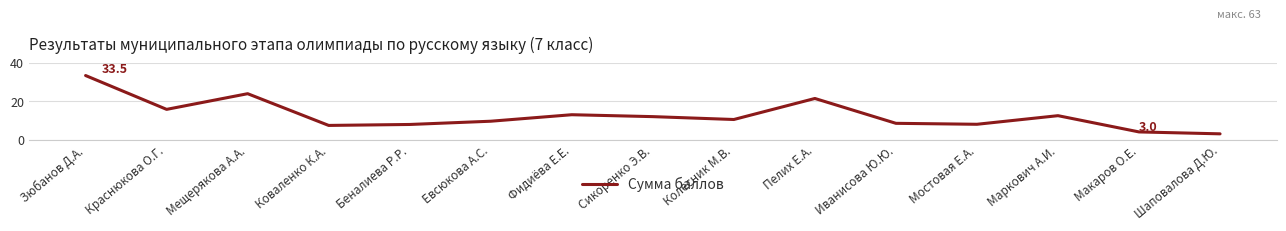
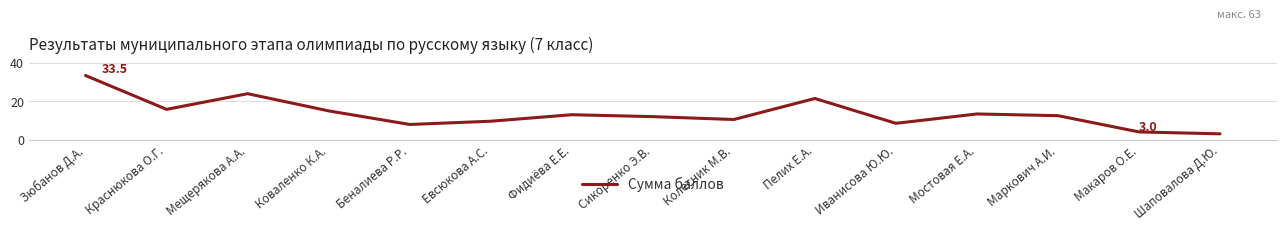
  {
    "Краснюкова О.Г.": 16,
    "Мещерякова А.А.": 24,
-   "Коваленко К.А.": 7,
+   "Коваленко К.А.": 15,
    "Беналиева Р.Р.": 8,
    "Евсюкова А.С.": 10,
    "Фидиёва Е.Е.": 13,
    "Сикоренко Э.В.": 12,
    "Колесник М.В.": 11,
    "Пелих Е.А.": 22,
    "Иванисова Ю.Ю.": 9,
-   "Мостовая Е.А.": 8,
+   "Мостовая Е.А.": 13,
    "Маркович А.И.": 13,
    "Шаповалова Д.Ю.": 3
  }
